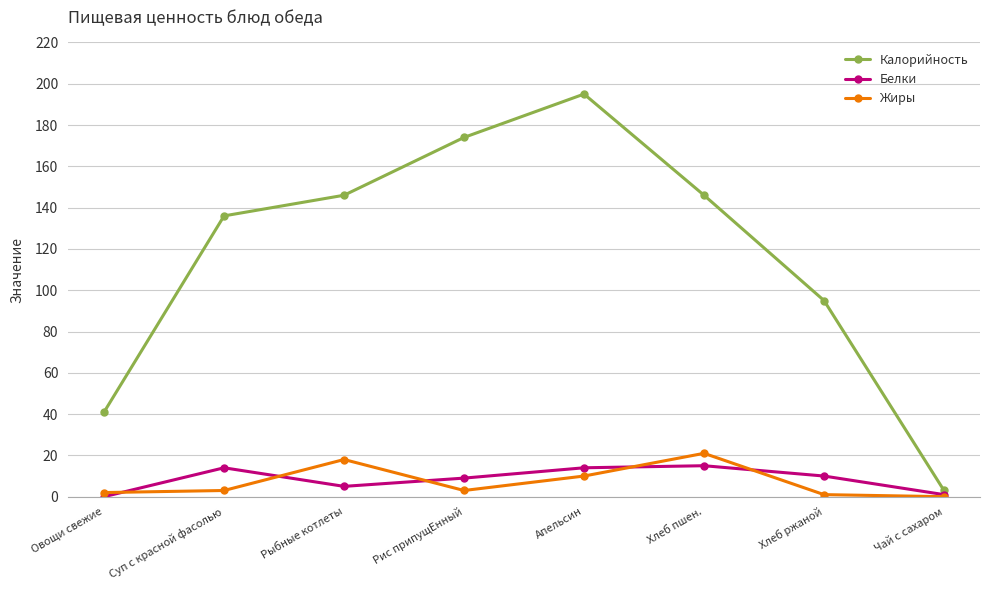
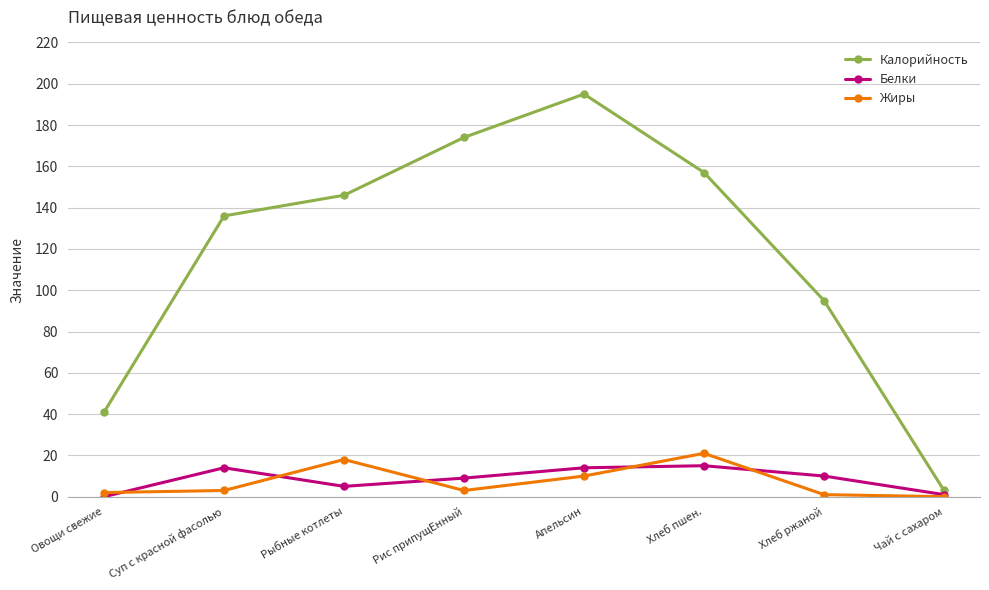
  {
    "Калорийность": {
      "Овощи свежие": 41,
      "Суп с красной фасолью": 136,
      "Рыбные котлеты": 146,
      "Рис припущЕнный": 174,
      "Апельсин": 195,
-     "Хлеб пшен.": 146,
+     "Хлеб пшен.": 157,
      "Хлеб ржаной": 95,
      "Чай с сахаром": 3
    },
    "Белки": {
      "Овощи свежие": 0,
      "Суп с красной фасолью": 14,
      "Рыбные котлеты": 5,
      "Рис припущЕнный": 9,
      "Апельсин": 14,
      "Хлеб пшен.": 15,
      "Хлеб ржаной": 10
    },
    "Жиры": {
      "Овощи свежие": 2,
      "Суп с красной фасолью": 3,
      "Рыбные котлеты": 18,
      "Рис припущЕнный": 3,
      "Апельсин": 10,
      "Хлеб пшен.": 21,
      "Хлеб ржаной": 1
    }
  }
